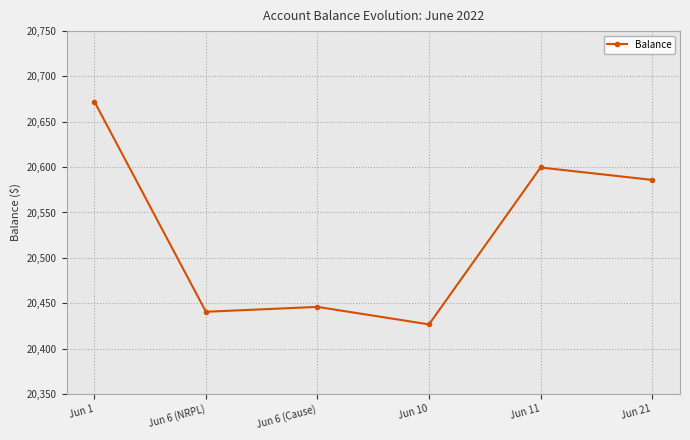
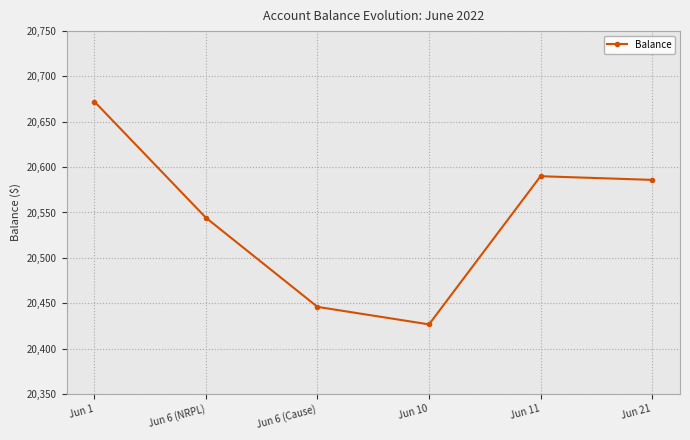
  {
    "Jun 1": "20,670",
-   "Jun 6 (NRPL)": "20,440",
+   "Jun 6 (NRPL)": "20,540",
    "Jun 6 (Cause)": "20,450",
    "Jun 10": "20,430",
-   "Jun 11": "20,600",
+   "Jun 11": "20,590",
    "Jun 21": "20,590"
  }
